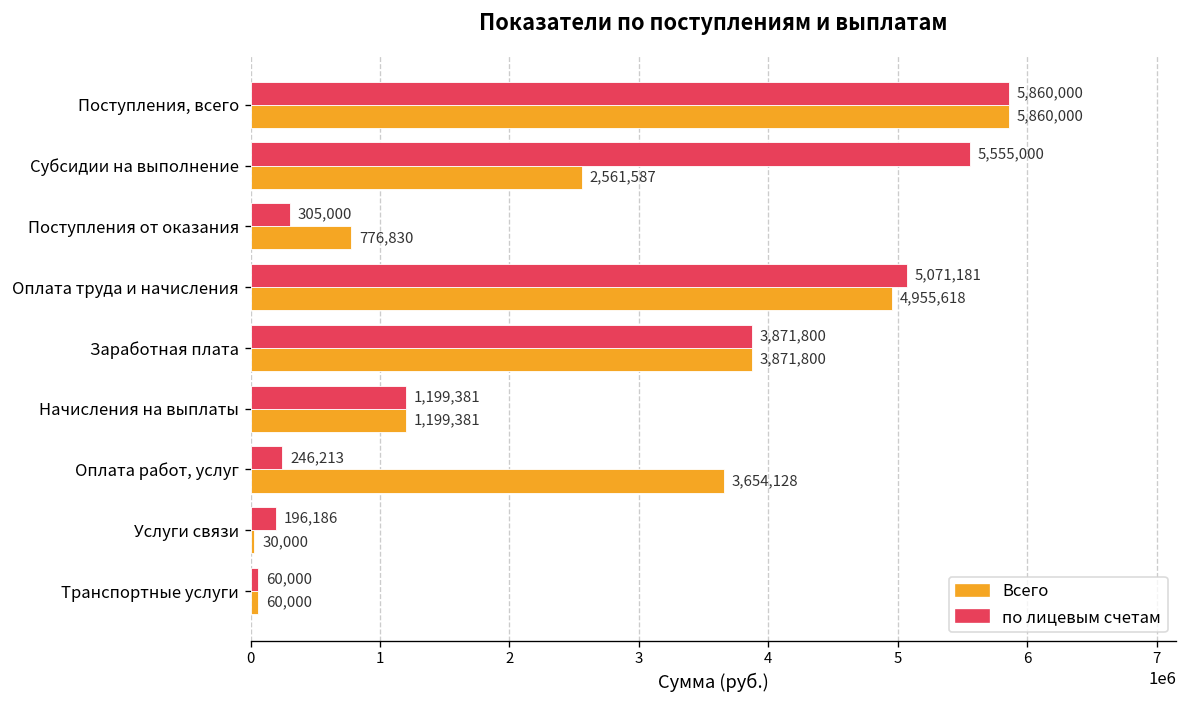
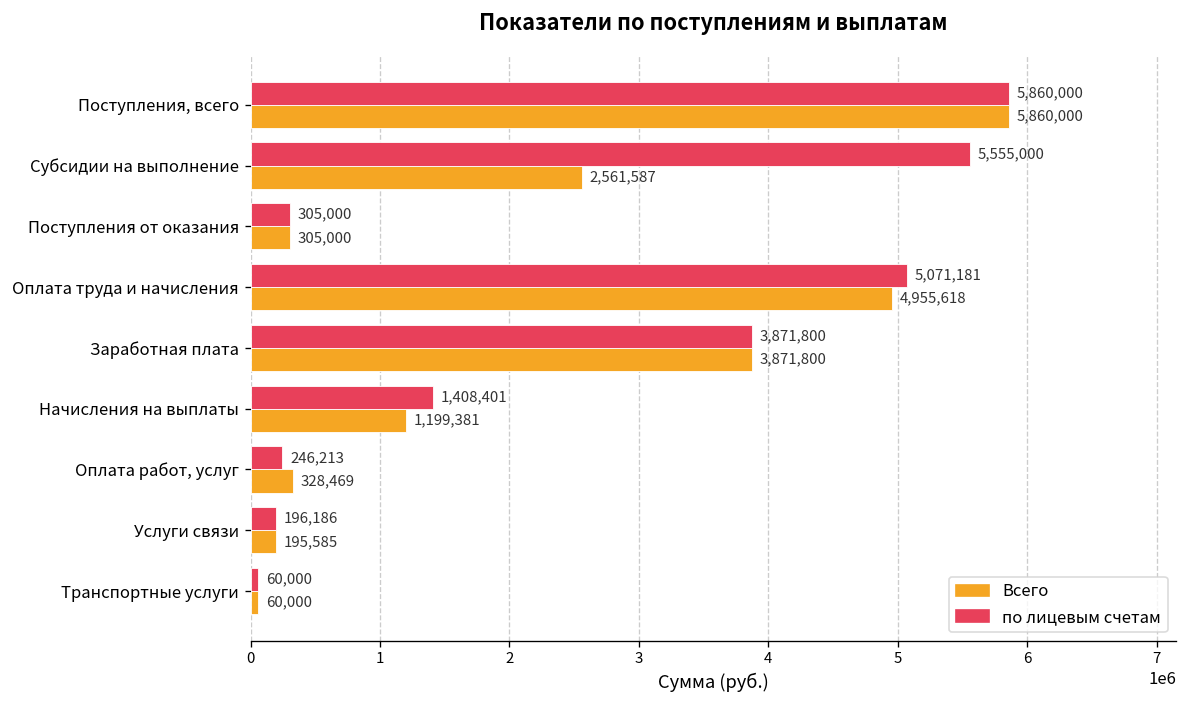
  {
    "Всего": {
      "Поступления, всего": "5,860,000",
      "Субсидии на выполнение": "2,561,587",
-     "Поступления от оказания": "776,830",
+     "Поступления от оказания": "305,000",
      "Оплата труда и начисления": "4,955,618",
      "Заработная плата": "3,871,800",
      "Начисления на выплаты": "1,199,381",
-     "Оплата работ, услуг": "3,654,128",
-     "Услуги связи": "30,000",
+     "Оплата работ, услуг": "328,469",
+     "Услуги связи": "195,585",
      "Транспортные услуги": "60,000"
    },
    "по лицевым счетам": {
      "Поступления, всего": "5,860,000",
      "Субсидии на выполнение": "5,555,000",
      "Поступления от оказания": "305,000",
      "Оплата труда и начисления": "5,071,181",
      "Заработная плата": "3,871,800",
-     "Начисления на выплаты": "1,199,381",
+     "Начисления на выплаты": "1,408,401",
      "Оплата работ, услуг": "246,213",
      "Услуги связи": "196,186",
      "Транспортные услуги": "60,000"
    }
  }
